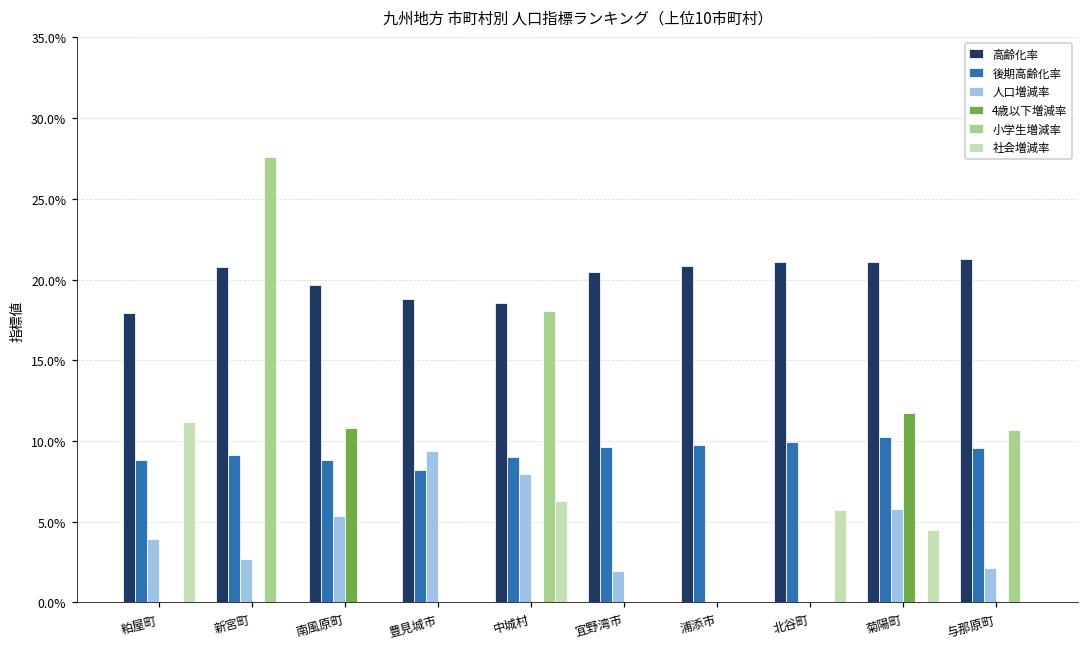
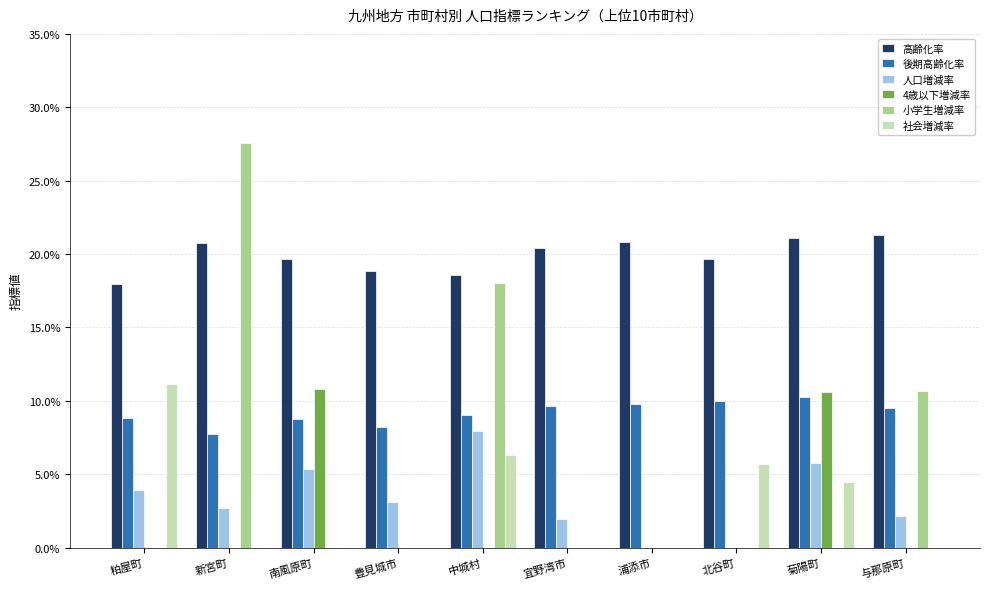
  {
    "高齢化率": {
      "粕屋町": "17.9%",
      "新宮町": "20.8%",
      "南風原町": "19.7%",
      "豊見城市": "18.8%",
      "中城村": "18.6%",
      "宜野湾市": "20.4%",
      "浦添市": "20.8%",
-     "北谷町": "21.1%",
+     "北谷町": "19.7%",
      "菊陽町": "21.1%",
      "与那原町": "21.3%"
    },
    "後期高齢化率": {
      "粕屋町": "8.8%",
-     "新宮町": "9.1%",
+     "新宮町": "7.7%",
      "南風原町": "8.8%",
      "豊見城市": "8.2%",
      "中城村": "9.0%",
      "宜野湾市": "9.6%",
      "浦添市": "9.8%",
      "北谷町": "10.0%",
      "菊陽町": "10.2%",
      "与那原町": "9.5%"
    },
    "人口増減率": {
      "粕屋町": "3.9%",
      "新宮町": "2.7%",
      "南風原町": "5.3%",
-     "豊見城市": "9.4%",
+     "豊見城市": "3.1%",
      "中城村": "8.0%",
      "宜野湾市": "1.9%",
      "浦添市": "0.0%",
      "北谷町": "0.0%",
      "菊陽町": "5.8%",
      "与那原町": "2.1%"
    },
    "4歳以下増減率": {
      "粕屋町": "0.0%",
      "新宮町": "0.0%",
      "南風原町": "10.8%",
      "豊見城市": "0.0%",
      "中城村": "0.0%",
      "宜野湾市": "0.0%",
      "浦添市": "0.0%",
      "北谷町": "0.0%",
-     "菊陽町": "11.7%",
+     "菊陽町": "10.6%",
      "与那原町": "0.0%"
    }
  }
